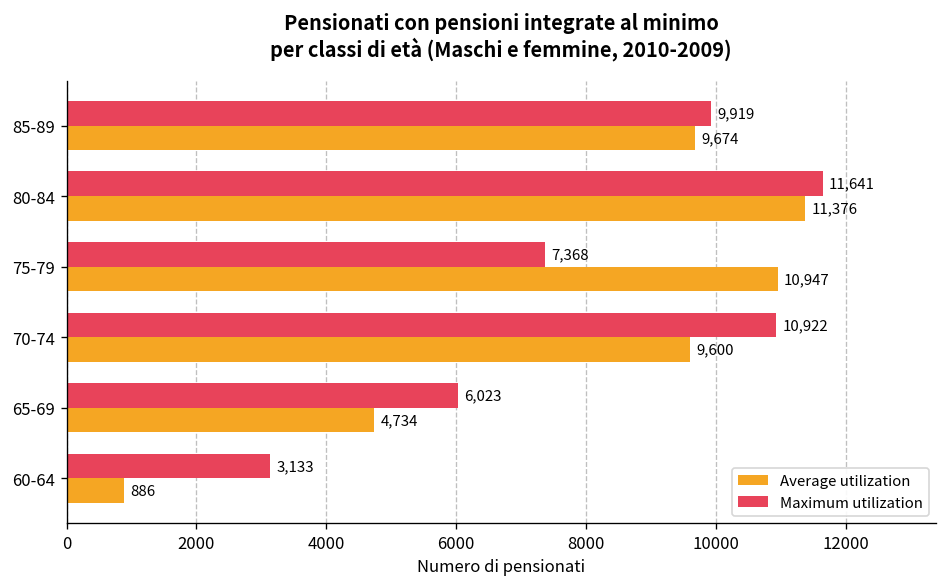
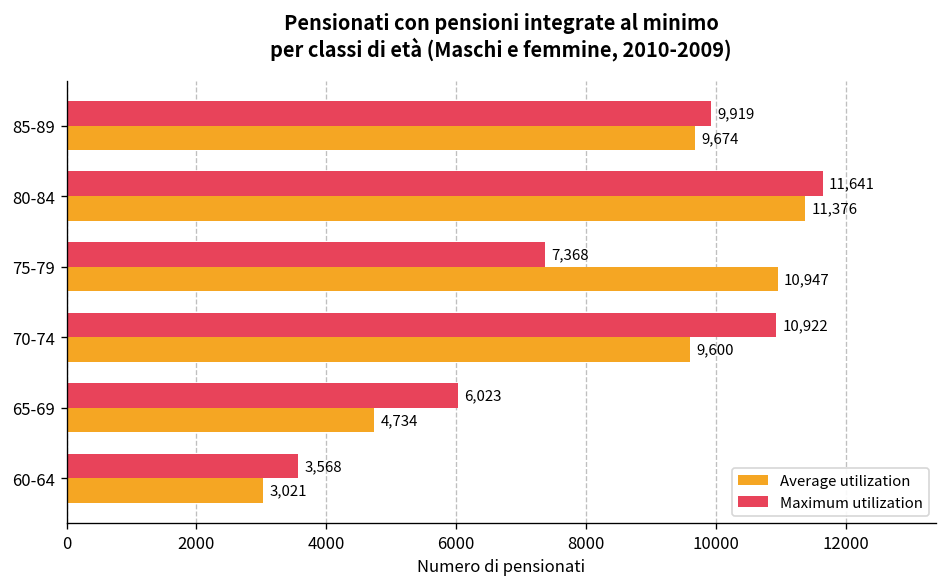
  {
    "Average utilization": {
      "85-89": "9,674",
      "80-84": "11,376",
      "75-79": "10,947",
      "70-74": "9,600",
      "65-69": "4,734",
-     "60-64": "886"
+     "60-64": "3,021"
    },
    "Maximum utilization": {
      "85-89": "9,919",
      "80-84": "11,641",
      "75-79": "7,368",
      "70-74": "10,922",
      "65-69": "6,023",
-     "60-64": "3,133"
+     "60-64": "3,568"
    }
  }
